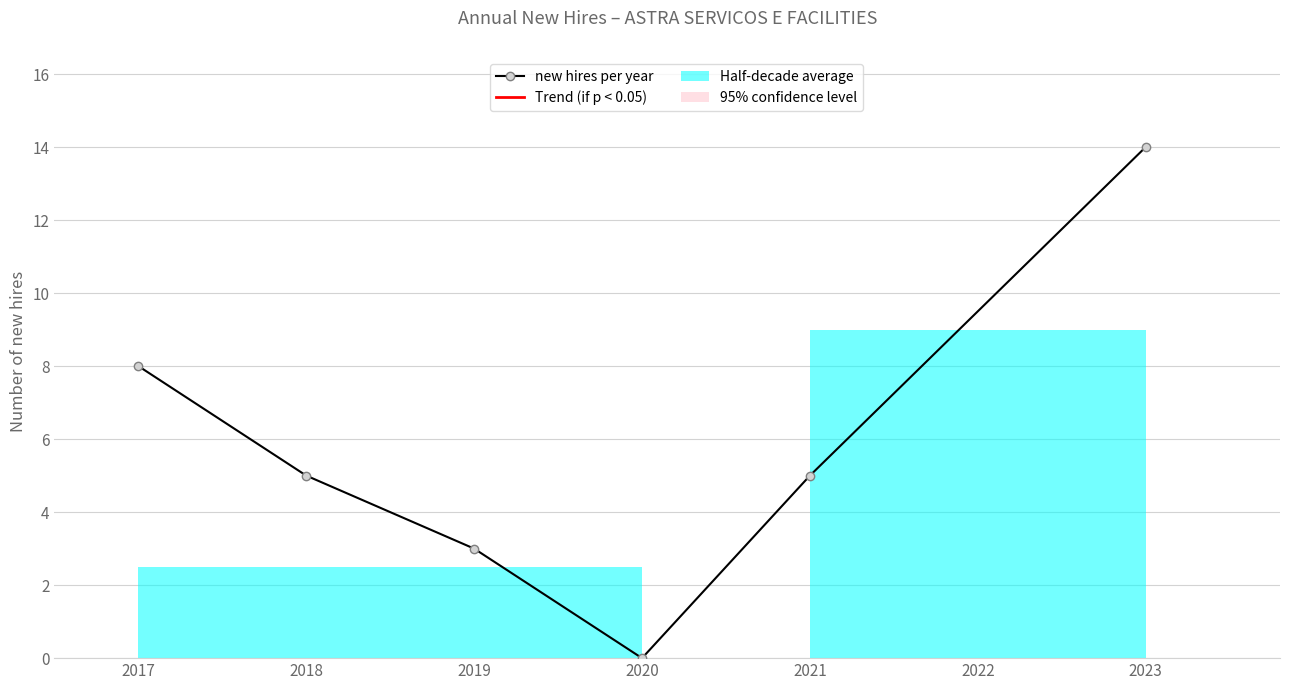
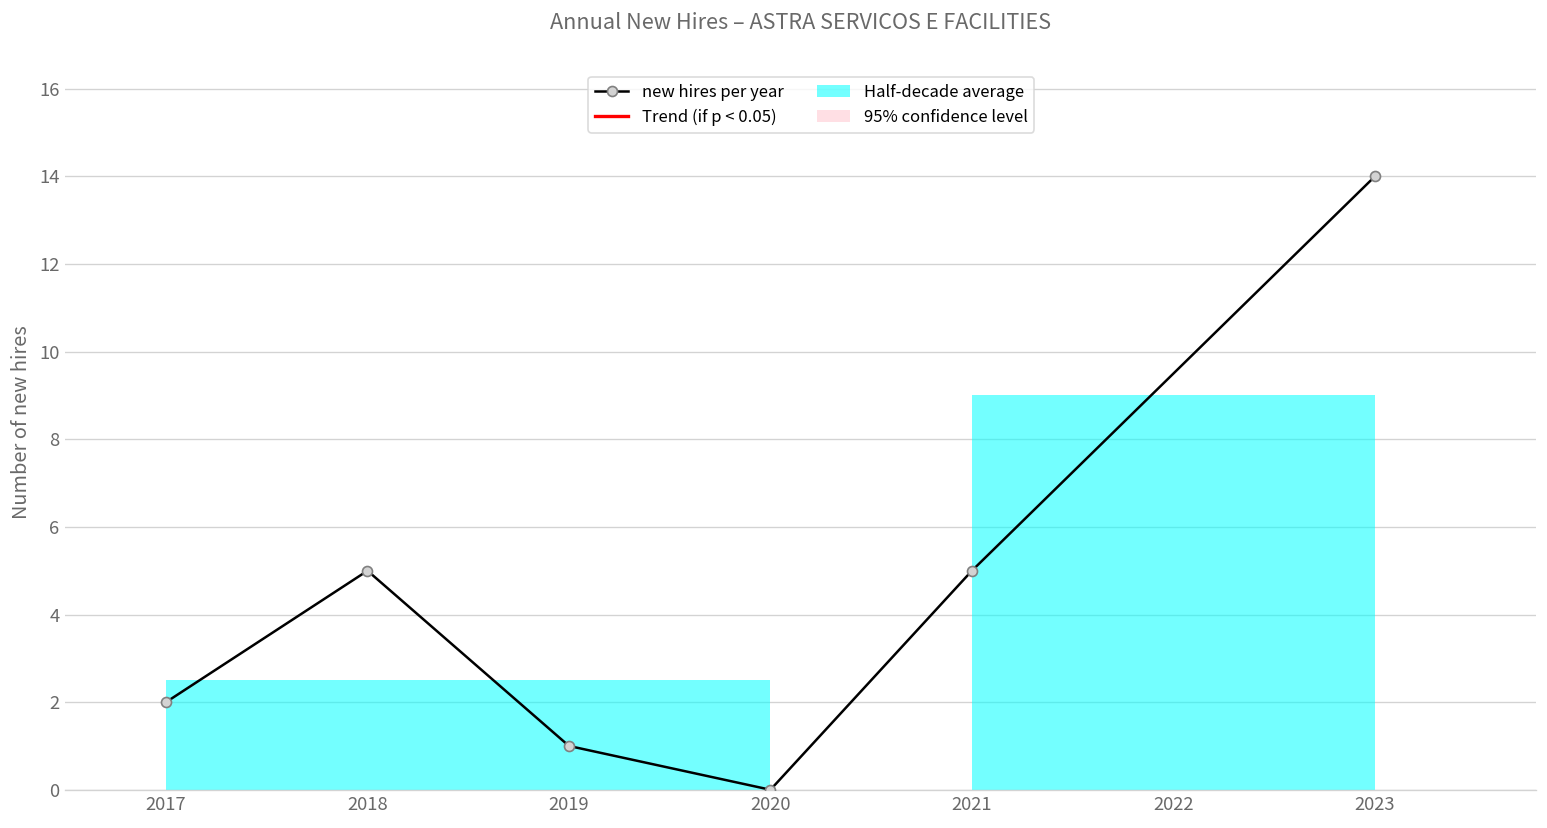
  {
    "new hires per year": {
-     "2017": 8,
+     "2017": 2,
      "2018": 5,
-     "2019": 3,
+     "2019": 1,
      "2020": 0,
      "2021": 5,
      "2023": 14
    }
  }
